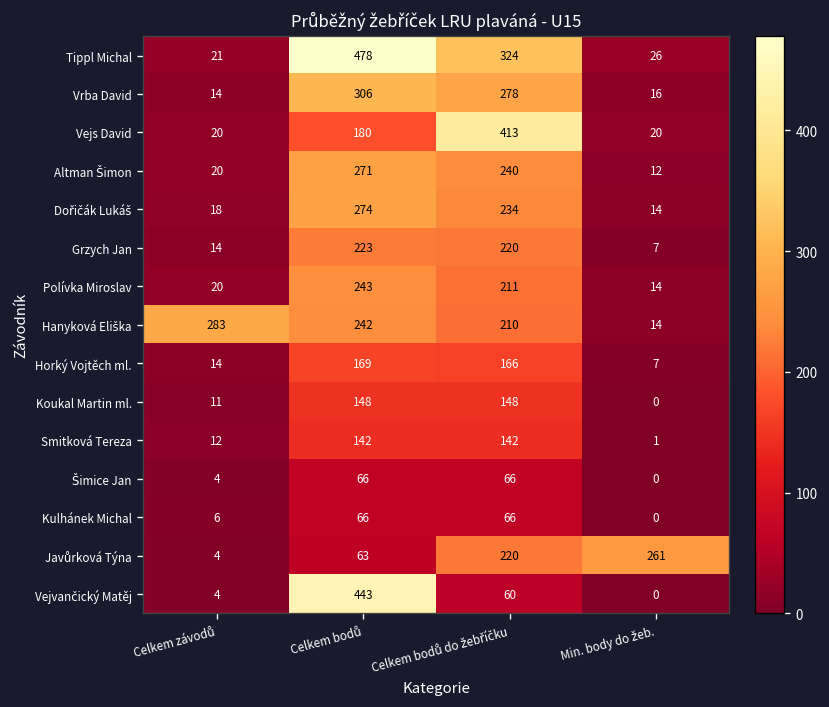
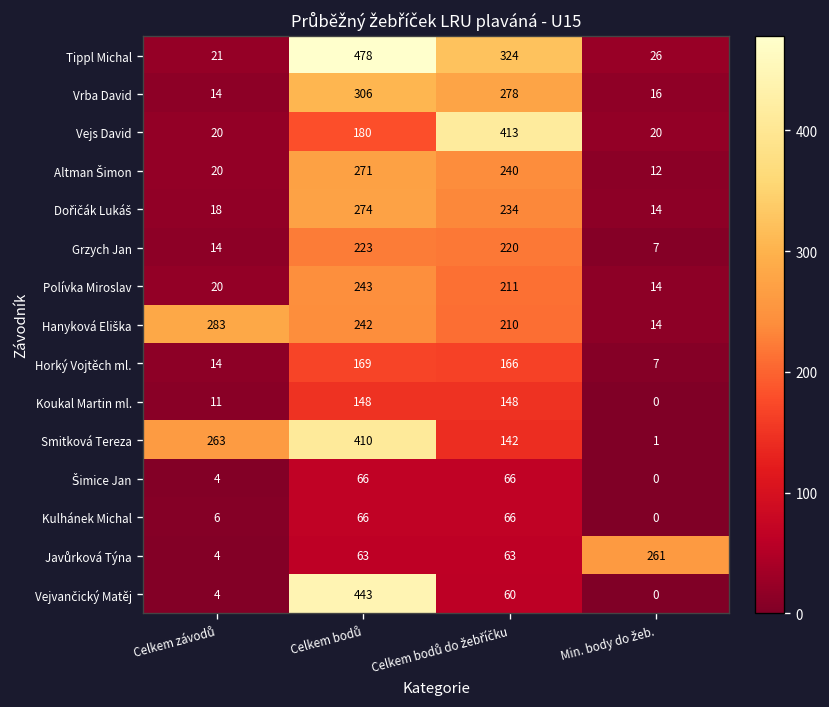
  {
    "Tippl Michal": {
      "Celkem závodů": 21,
      "Celkem bodů": 478,
      "Celkem bodů do žebříčku": 324,
      "Min. body do žeb.": 26
    },
    "Vrba David": {
      "Celkem závodů": 14,
      "Celkem bodů": 306,
      "Celkem bodů do žebříčku": 278,
      "Min. body do žeb.": 16
    },
    "Vejs David": {
      "Celkem závodů": 20,
      "Celkem bodů": 180,
      "Celkem bodů do žebříčku": 413,
      "Min. body do žeb.": 20
    },
    "Altman Šimon": {
      "Celkem závodů": 20,
      "Celkem bodů": 271,
      "Celkem bodů do žebříčku": 240,
      "Min. body do žeb.": 12
    },
    "Dořičák Lukáš": {
      "Celkem závodů": 18,
      "Celkem bodů": 274,
      "Celkem bodů do žebříčku": 234,
      "Min. body do žeb.": 14
    },
    "Grzych Jan": {
      "Celkem závodů": 14,
      "Celkem bodů": 223,
      "Celkem bodů do žebříčku": 220,
      "Min. body do žeb.": 7
    },
    "Polívka Miroslav": {
      "Celkem závodů": 20,
      "Celkem bodů": 243,
      "Celkem bodů do žebříčku": 211,
      "Min. body do žeb.": 14
    },
    "Hanyková Eliška": {
      "Celkem závodů": 283,
      "Celkem bodů": 242,
      "Celkem bodů do žebříčku": 210,
      "Min. body do žeb.": 14
    },
    "Horký Vojtěch ml.": {
      "Celkem závodů": 14,
      "Celkem bodů": 169,
      "Celkem bodů do žebříčku": 166,
      "Min. body do žeb.": 7
    },
    "Koukal Martin ml.": {
      "Celkem závodů": 11,
      "Celkem bodů": 148,
      "Celkem bodů do žebříčku": 148,
      "Min. body do žeb.": 0
    },
    "Smitková Tereza": {
-     "Celkem závodů": 12,
-     "Celkem bodů": 142,
+     "Celkem závodů": 263,
+     "Celkem bodů": 410,
      "Celkem bodů do žebříčku": 142,
      "Min. body do žeb.": 1
    },
    "Šimice Jan": {
      "Celkem závodů": 4,
      "Celkem bodů": 66,
      "Celkem bodů do žebříčku": 66,
      "Min. body do žeb.": 0
    },
    "Kulhánek Michal": {
      "Celkem závodů": 6,
      "Celkem bodů": 66,
      "Celkem bodů do žebříčku": 66,
      "Min. body do žeb.": 0
    },
    "Javůrková Týna": {
      "Celkem závodů": 4,
      "Celkem bodů": 63,
-     "Celkem bodů do žebříčku": 220,
+     "Celkem bodů do žebříčku": 63,
      "Min. body do žeb.": 261
    },
    "Vejvančický Matěj": {
      "Celkem závodů": 4,
      "Celkem bodů": 443,
      "Celkem bodů do žebříčku": 60,
      "Min. body do žeb.": 0
    }
  }
